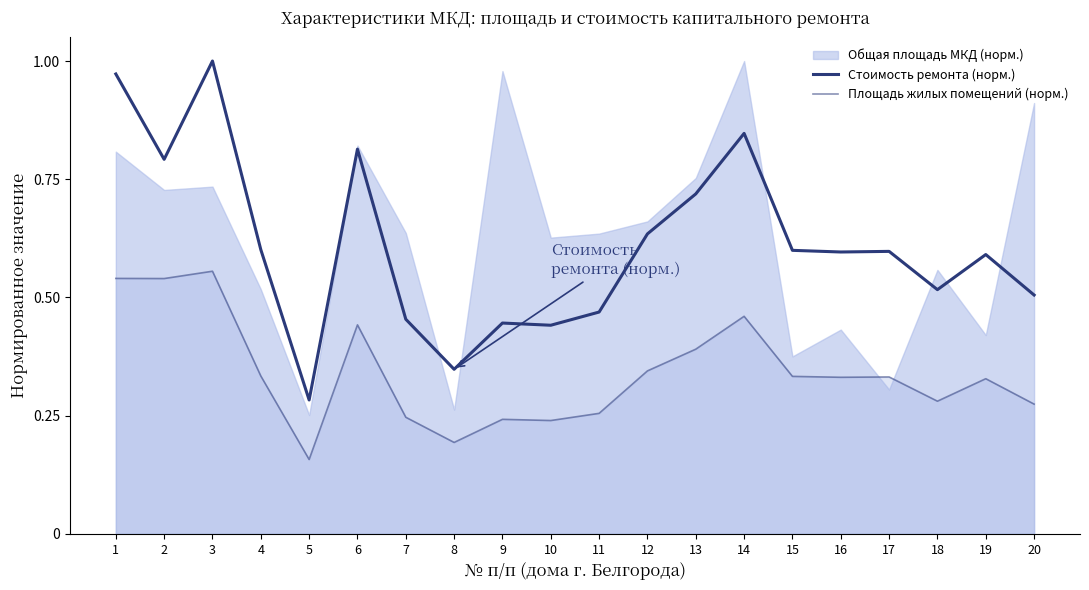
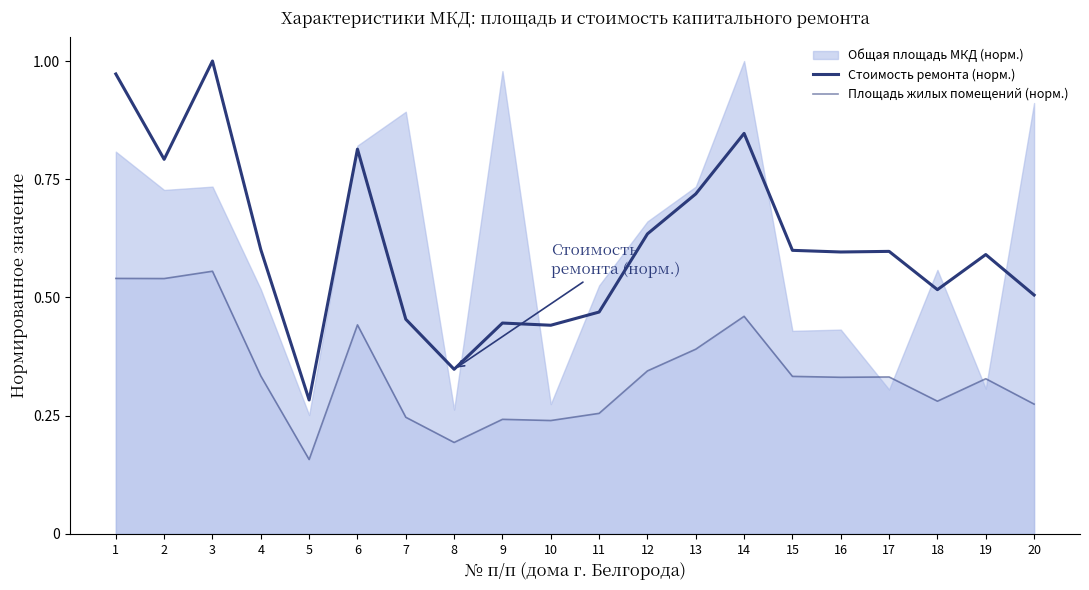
  {
    "Общая площадь МКД (норм.)": {
      "1": 0.81,
      "2": 0.73,
      "3": 0.73,
      "4": 0.52,
      "5": 0.25,
      "6": 0.82,
-     "7": 0.64,
+     "7": 0.89,
      "8": 0.26,
      "9": 0.98,
-     "10": 0.63,
-     "11": 0.64,
+     "10": 0.27,
+     "11": 0.53,
      "12": 0.66,
-     "13": 0.75,
+     "13": 0.73,
      "14": 1.00,
-     "15": 0.38,
+     "15": 0.43,
      "16": 0.43,
      "17": 0.31,
      "18": 0.56,
-     "19": 0.42,
+     "19": 0.31,
      "20": 0.91
    }
  }
